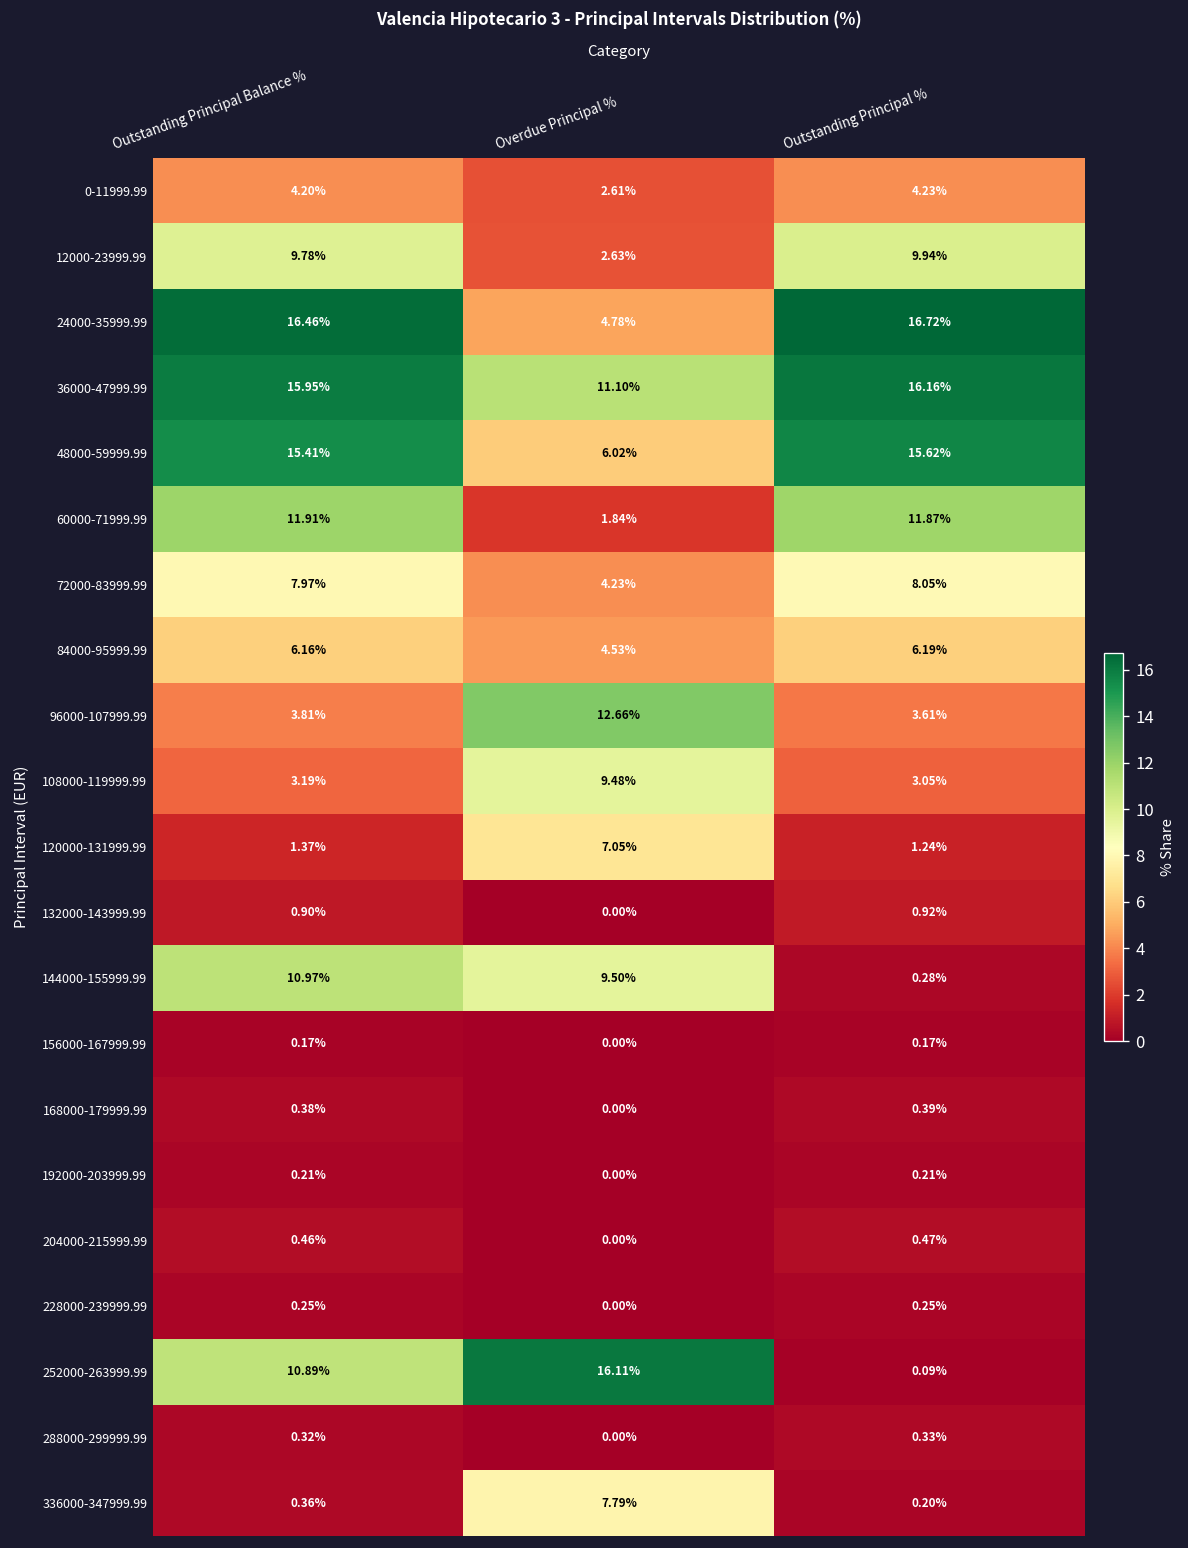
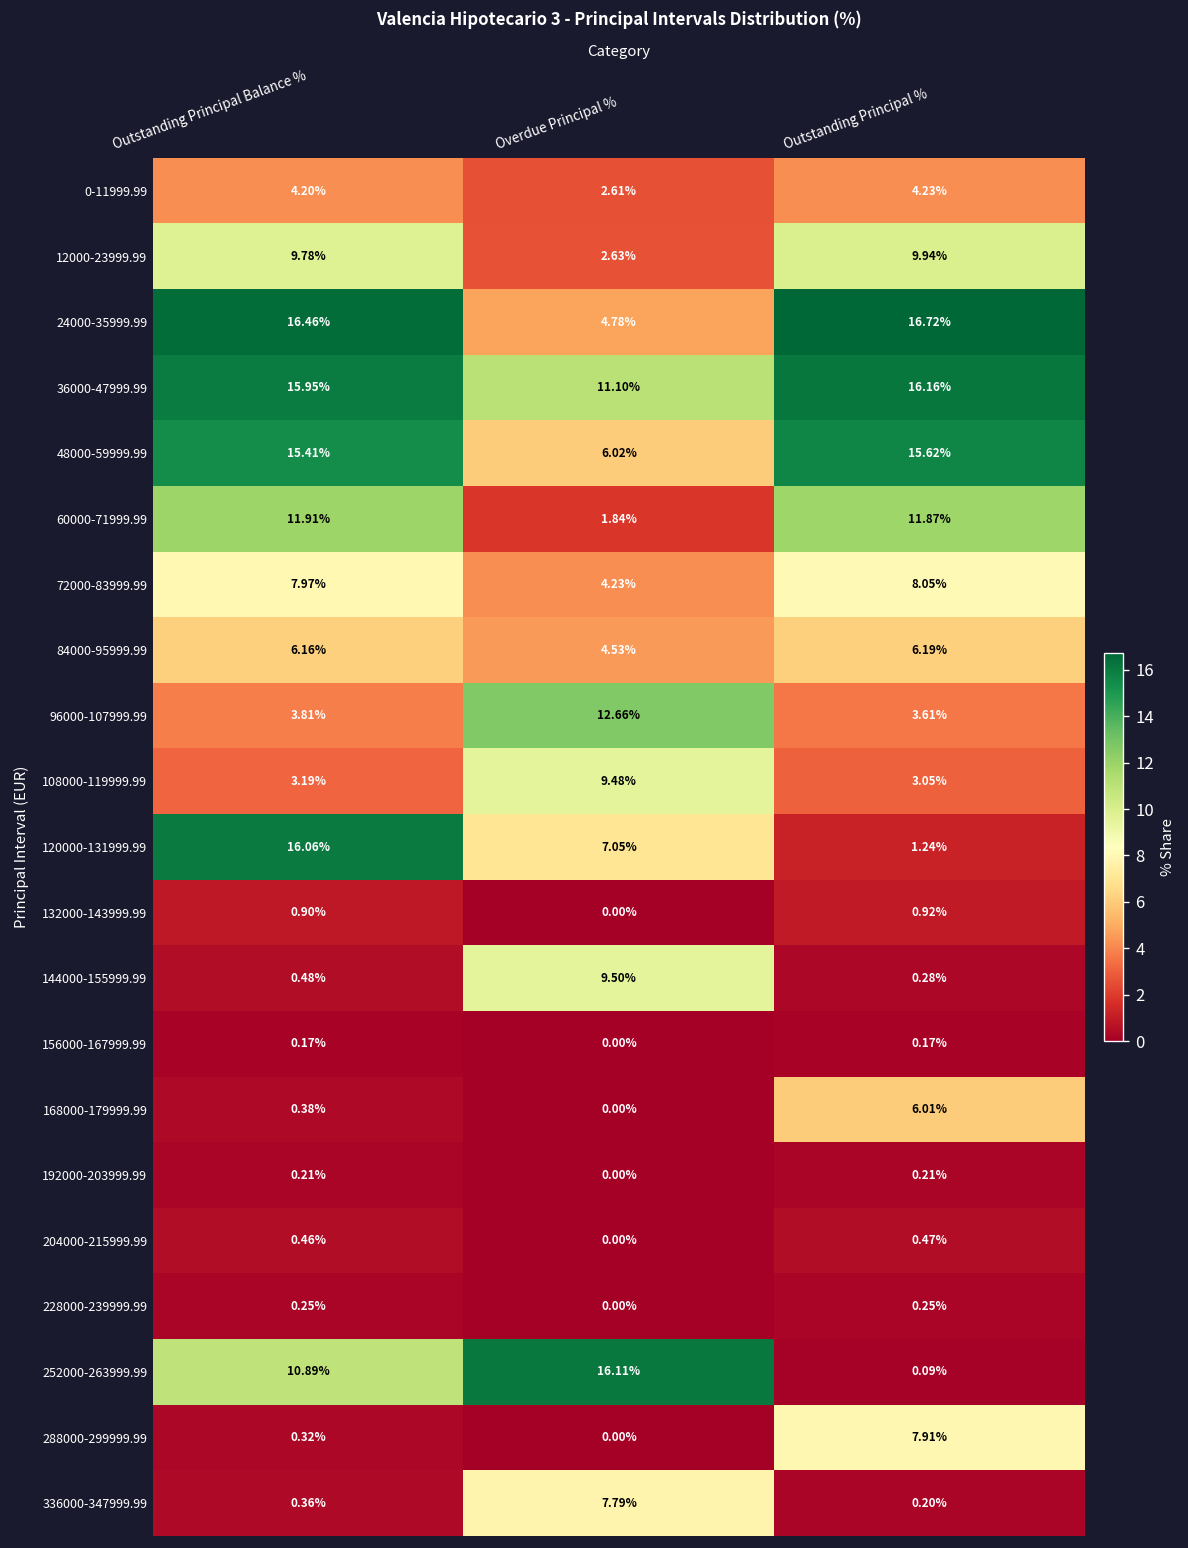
  {
    "0-11999.99": {
      "Outstanding Principal Balance %": "4.20%",
      "Overdue Principal %": "2.61%",
      "Outstanding Principal %": "4.23%"
    },
    "12000-23999.99": {
      "Outstanding Principal Balance %": "9.78%",
      "Overdue Principal %": "2.63%",
      "Outstanding Principal %": "9.94%"
    },
    "24000-35999.99": {
      "Outstanding Principal Balance %": "16.46%",
      "Overdue Principal %": "4.78%",
      "Outstanding Principal %": "16.72%"
    },
    "36000-47999.99": {
      "Outstanding Principal Balance %": "15.95%",
      "Overdue Principal %": "11.10%",
      "Outstanding Principal %": "16.16%"
    },
    "48000-59999.99": {
      "Outstanding Principal Balance %": "15.41%",
      "Overdue Principal %": "6.02%",
      "Outstanding Principal %": "15.62%"
    },
    "60000-71999.99": {
      "Outstanding Principal Balance %": "11.91%",
      "Overdue Principal %": "1.84%",
      "Outstanding Principal %": "11.87%"
    },
    "72000-83999.99": {
      "Outstanding Principal Balance %": "7.97%",
      "Overdue Principal %": "4.23%",
      "Outstanding Principal %": "8.05%"
    },
    "84000-95999.99": {
      "Outstanding Principal Balance %": "6.16%",
      "Overdue Principal %": "4.53%",
      "Outstanding Principal %": "6.19%"
    },
    "96000-107999.99": {
      "Outstanding Principal Balance %": "3.81%",
      "Overdue Principal %": "12.66%",
      "Outstanding Principal %": "3.61%"
    },
    "108000-119999.99": {
      "Outstanding Principal Balance %": "3.19%",
      "Overdue Principal %": "9.48%",
      "Outstanding Principal %": "3.05%"
    },
    "120000-131999.99": {
-     "Outstanding Principal Balance %": "1.37%",
+     "Outstanding Principal Balance %": "16.06%",
      "Overdue Principal %": "7.05%",
      "Outstanding Principal %": "1.24%"
    },
    "132000-143999.99": {
      "Outstanding Principal Balance %": "0.90%",
      "Overdue Principal %": "0.00%",
      "Outstanding Principal %": "0.92%"
    },
    "144000-155999.99": {
-     "Outstanding Principal Balance %": "10.97%",
+     "Outstanding Principal Balance %": "0.48%",
      "Overdue Principal %": "9.50%",
      "Outstanding Principal %": "0.28%"
    },
    "156000-167999.99": {
      "Outstanding Principal Balance %": "0.17%",
      "Overdue Principal %": "0.00%",
      "Outstanding Principal %": "0.17%"
    },
    "168000-179999.99": {
      "Outstanding Principal Balance %": "0.38%",
      "Overdue Principal %": "0.00%",
-     "Outstanding Principal %": "0.39%"
+     "Outstanding Principal %": "6.01%"
    },
    "192000-203999.99": {
      "Outstanding Principal Balance %": "0.21%",
      "Overdue Principal %": "0.00%",
      "Outstanding Principal %": "0.21%"
    },
    "204000-215999.99": {
      "Outstanding Principal Balance %": "0.46%",
      "Overdue Principal %": "0.00%",
      "Outstanding Principal %": "0.47%"
    },
    "228000-239999.99": {
      "Outstanding Principal Balance %": "0.25%",
      "Overdue Principal %": "0.00%",
      "Outstanding Principal %": "0.25%"
    },
    "252000-263999.99": {
      "Outstanding Principal Balance %": "10.89%",
      "Overdue Principal %": "16.11%",
      "Outstanding Principal %": "0.09%"
    },
    "288000-299999.99": {
      "Outstanding Principal Balance %": "0.32%",
      "Overdue Principal %": "0.00%",
-     "Outstanding Principal %": "0.33%"
+     "Outstanding Principal %": "7.91%"
    },
    "336000-347999.99": {
      "Outstanding Principal Balance %": "0.36%",
      "Overdue Principal %": "7.79%",
      "Outstanding Principal %": "0.20%"
    }
  }
